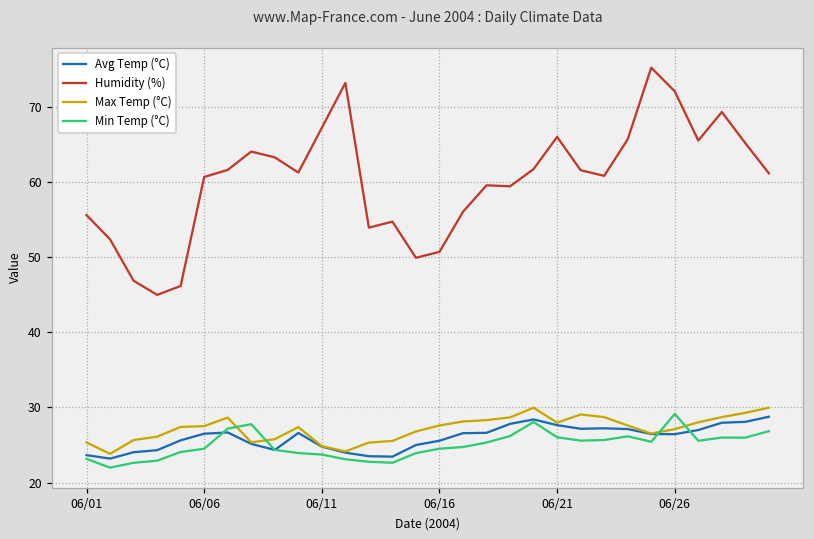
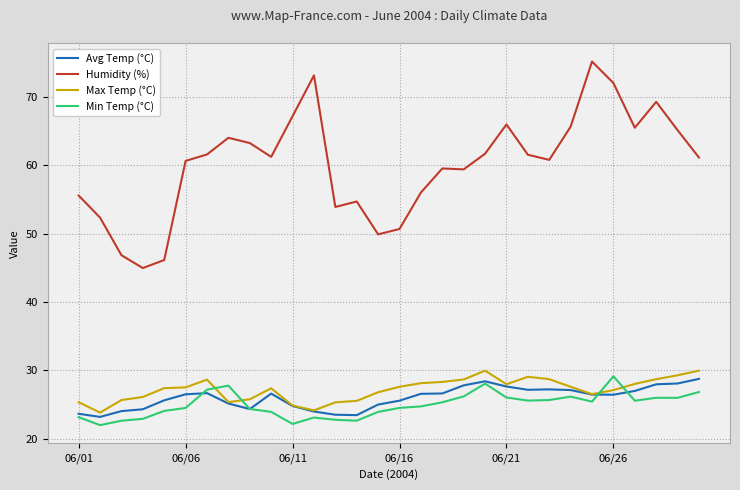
  {
    "Avg Temp (°C)": {
      "06/01": 24,
      "06/06": 27,
      "06/16": 26,
      "06/26": 26
    },
    "Humidity (%)": {
      "06/01": 56,
      "06/06": 61,
      "06/11": 67,
      "06/16": 51,
      "06/21": 66,
      "06/26": 72
    },
    "Max Temp (°C)": {
      "06/01": 25,
      "06/06": 28,
      "06/16": 28,
      "06/26": 27
    },
    "Min Temp (°C)": {
      "06/01": 23,
      "06/06": 25,
-     "06/11": 24,
+     "06/11": 22,
      "06/16": 25,
      "06/21": 26,
      "06/26": 29
    }
  }
